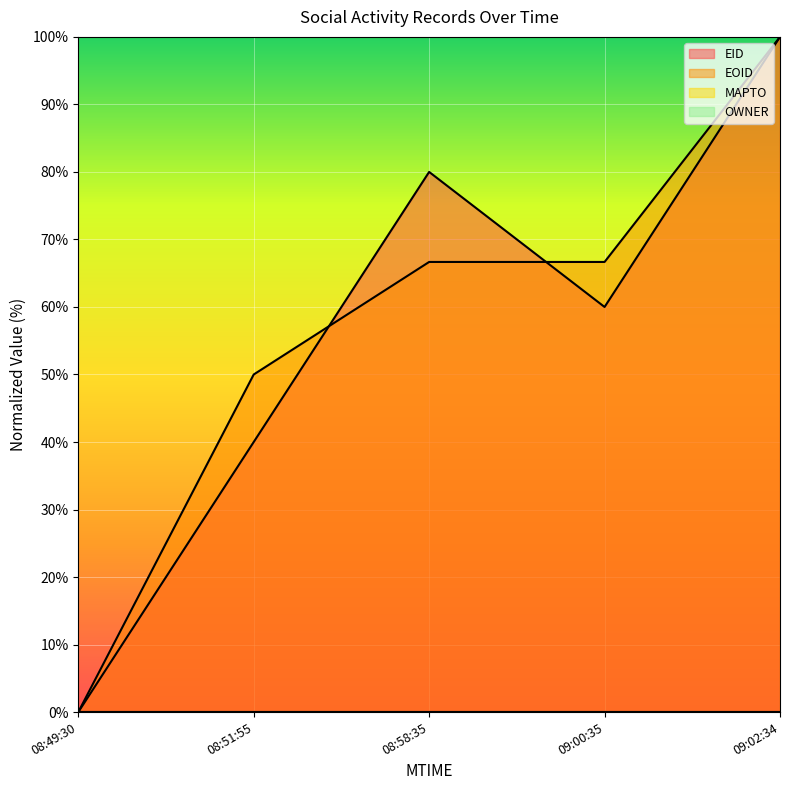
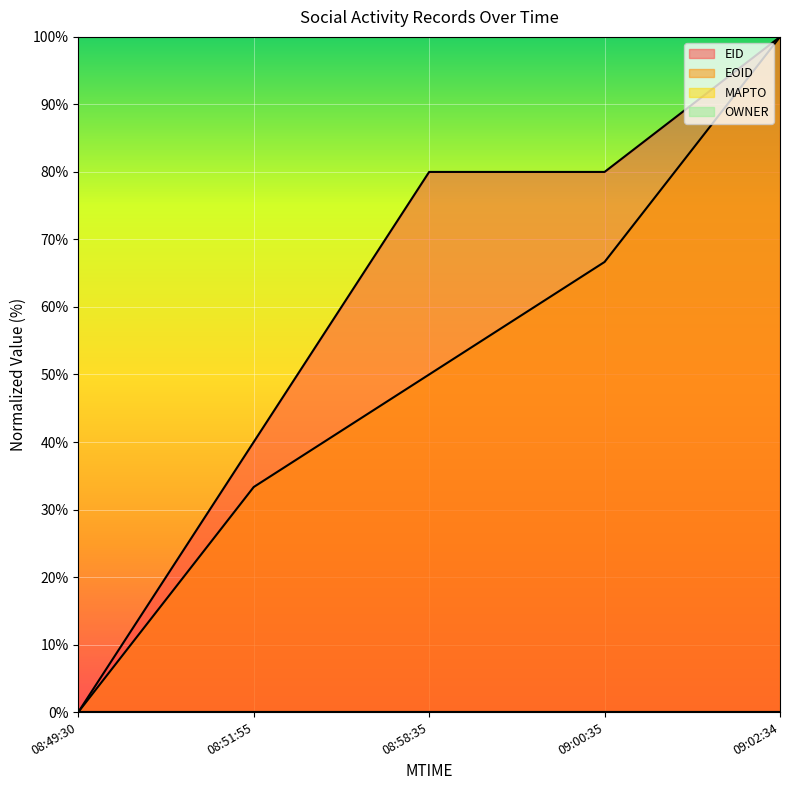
  {
    "EID": {
      "08:51:55": "40%",
      "08:58:35": "80%",
-     "09:00:35": "60%"
+     "09:00:35": "80%"
    },
    "EOID": {
-     "08:51:55": "50%",
-     "08:58:35": "67%",
+     "08:51:55": "33%",
+     "08:58:35": "50%",
      "09:00:35": "67%"
    },
    "OWNER": {
      "08:51:55": "0%",
      "08:58:35": "0%",
      "09:00:35": "0%",
      "09:02:34": "0%"
    }
  }
